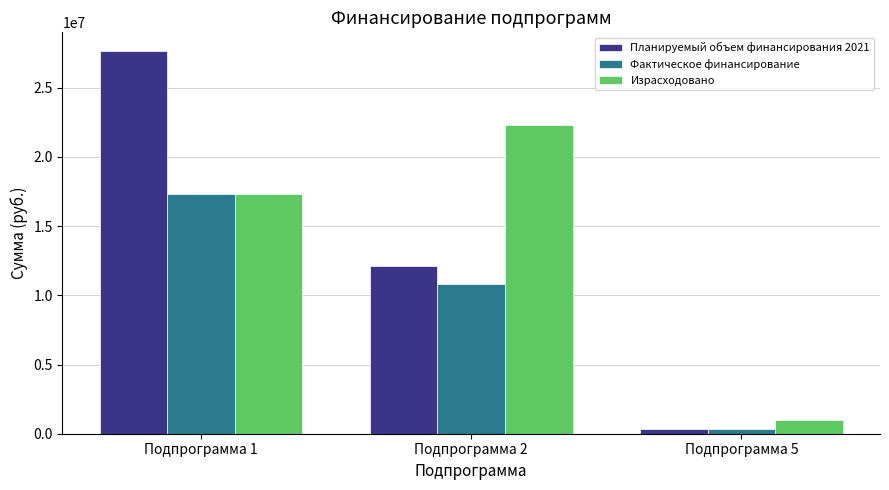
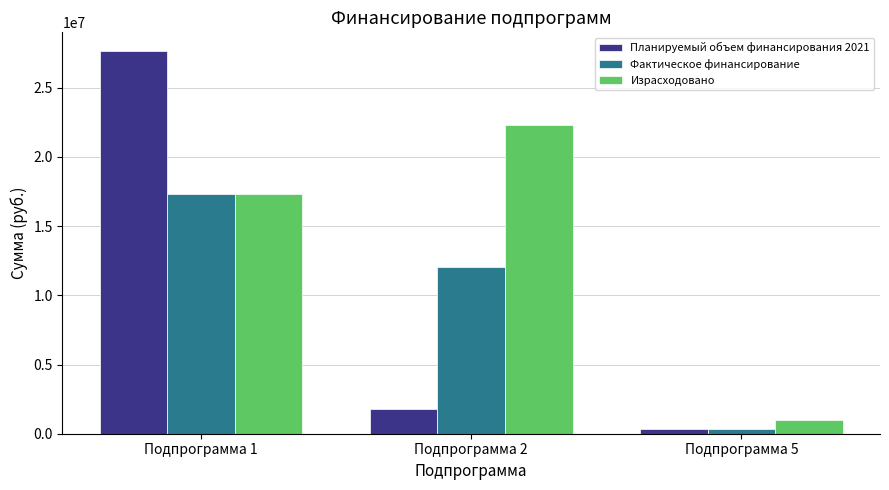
  {
    "Планируемый объем финансирования 2021": {
      "Подпрограмма 1": 27600000,
-     "Подпрограмма 2": 12100000,
+     "Подпрограмма 2": 1800000,
      "Подпрограмма 5": 400000
    },
    "Фактическое финансирование": {
      "Подпрограмма 1": 17300000,
-     "Подпрограмма 2": 10800000,
+     "Подпрограмма 2": 12000000,
      "Подпрограмма 5": 400000
    },
    "Израсходовано": {
      "Подпрограмма 1": 17300000,
      "Подпрограмма 2": 22300000,
      "Подпрограмма 5": 1000000
    }
  }
